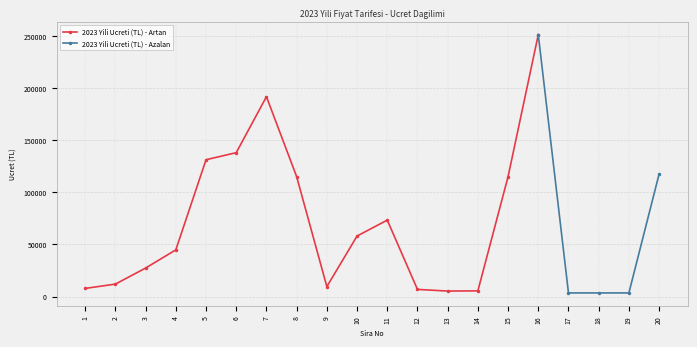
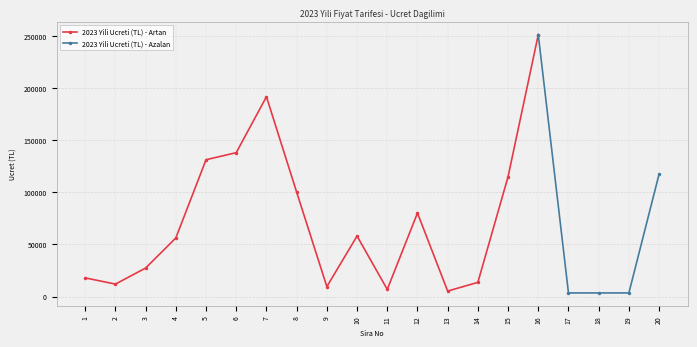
  {
    "2023 Yili Ucreti (TL) - Artan": {
-     "1": 8000,
+     "1": 18000,
      "2": 12000,
      "3": 27000,
-     "4": 45000,
+     "4": 56000,
      "5": 131000,
      "6": 138000,
      "7": 192000,
-     "8": 115000,
+     "8": 100000,
      "9": 10000,
      "10": 58000,
-     "11": 73000,
-     "12": 7000,
+     "11": 7000,
+     "12": 80000,
      "13": 5000,
-     "14": 5000,
+     "14": 14000,
      "15": 115000
    },
    "2023 Yili Ucreti (TL) - Azalan": {
      "17": 3000,
      "18": 3000,
      "19": 3000,
      "20": 117000
    }
  }
